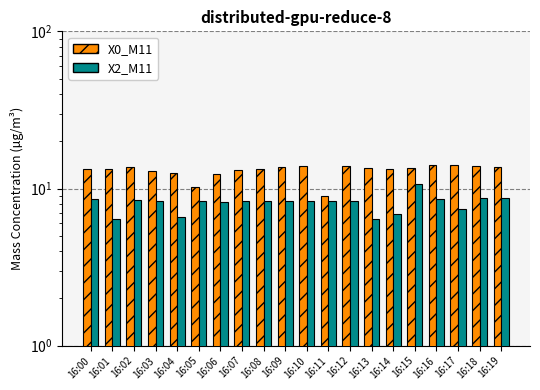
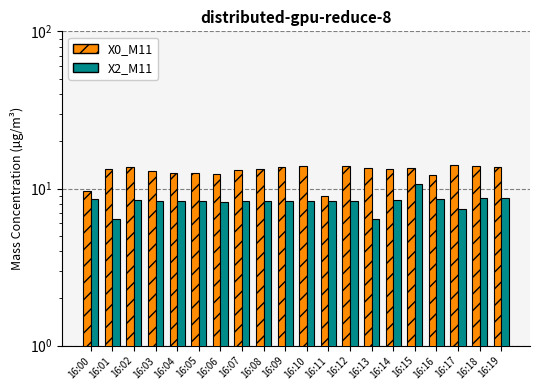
  {
    "X0_M11": {
-     "16:00": 13,
+     "16:00": 10,
      "16:01": 13,
      "16:02": 14,
      "16:03": 13,
      "16:04": 13,
-     "16:05": 10,
+     "16:05": 13,
      "16:06": 12,
      "16:07": 13,
      "16:08": 13,
      "16:09": 14,
      "16:10": 14,
      "16:11": 9,
      "16:12": 14,
      "16:13": 13,
      "16:14": 13,
      "16:15": 13,
-     "16:16": 14,
+     "16:16": 12,
      "16:17": 14,
      "16:18": 14,
      "16:19": 14
    },
    "X2_M11": {
      "16:00": 9,
      "16:01": 6.4,
      "16:02": 8,
      "16:03": 8,
-     "16:04": 6.6,
+     "16:04": 8,
      "16:05": 8,
      "16:06": 8,
      "16:07": 8,
      "16:08": 8,
      "16:09": 8,
      "16:10": 8,
      "16:11": 8,
      "16:12": 8,
      "16:13": 6.4,
-     "16:14": 7,
+     "16:14": 8,
      "16:15": 11,
      "16:16": 9,
      "16:17": 7,
      "16:18": 9,
      "16:19": 9
    }
  }
